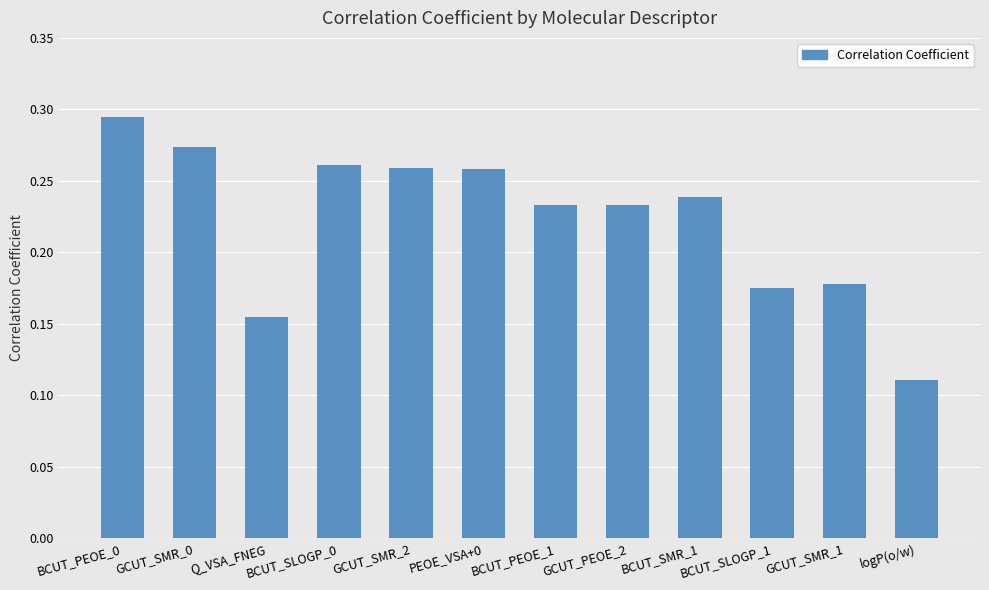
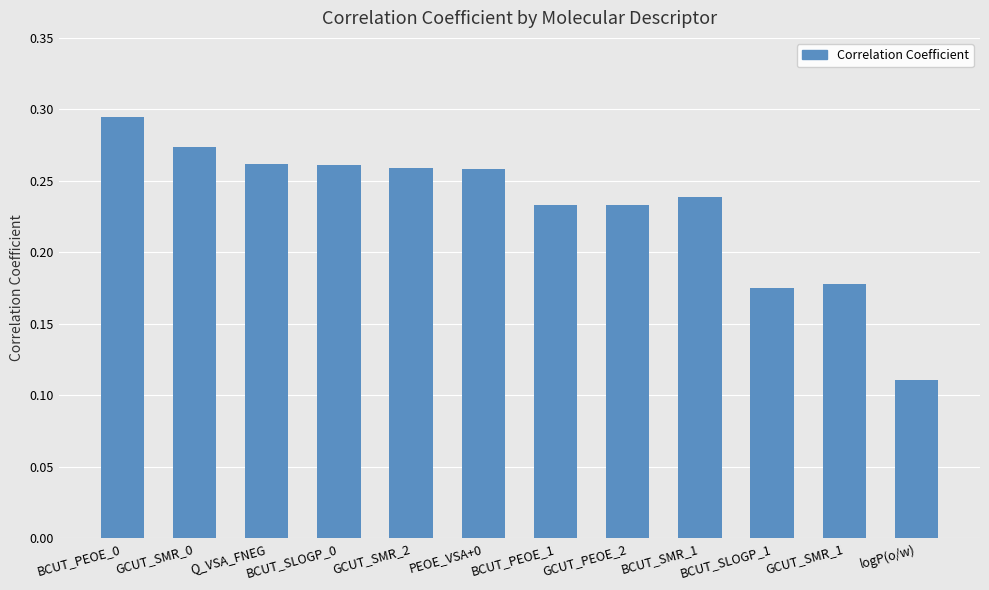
  {
    "BCUT_PEOE_0": 0.295,
    "GCUT_SMR_0": 0.274,
-   "Q_VSA_FNEG": 0.155,
+   "Q_VSA_FNEG": 0.262,
    "BCUT_SLOGP_0": 0.261,
    "GCUT_SMR_2": 0.259,
    "PEOE_VSA+0": 0.258,
    "BCUT_PEOE_1": 0.233,
    "GCUT_PEOE_2": 0.233,
    "BCUT_SMR_1": 0.239,
    "BCUT_SLOGP_1": 0.175,
    "GCUT_SMR_1": 0.178,
    "logP(o/w)": 0.111
  }
